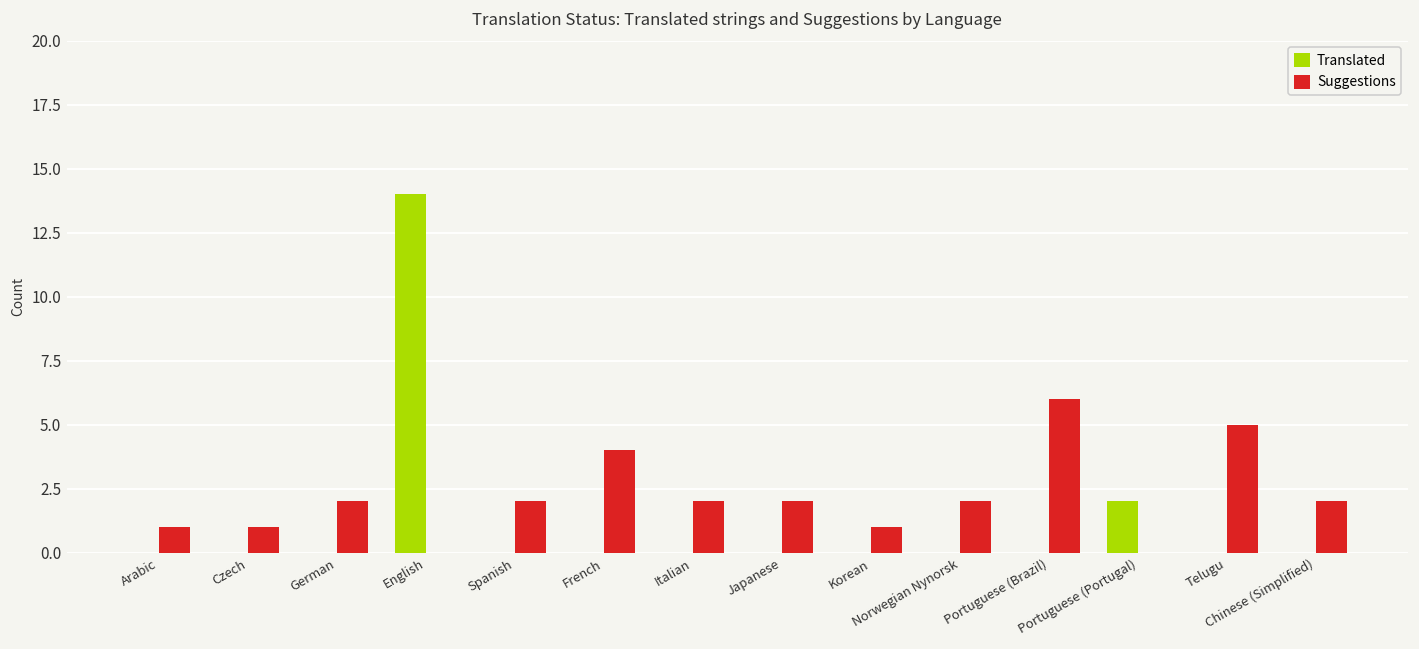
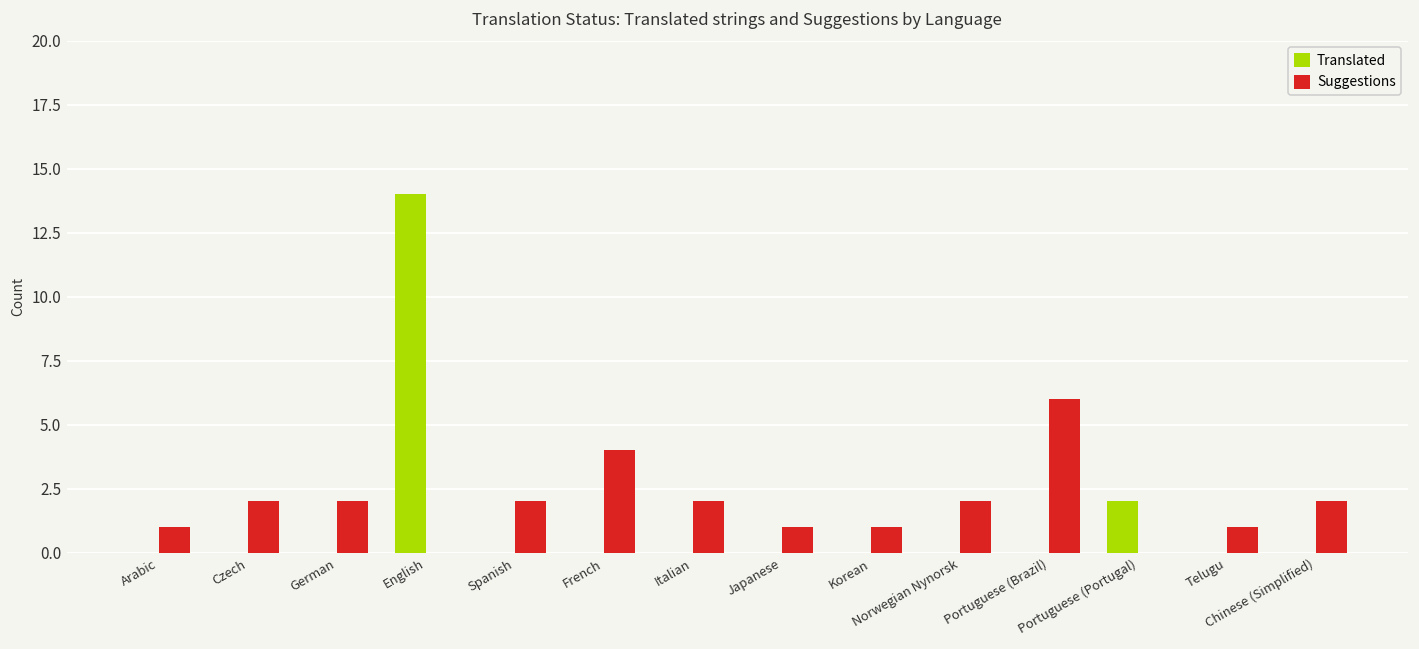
  {
    "Translated": {
      "Arabic": 0,
      "Czech": 0,
      "German": 0,
      "English": 14,
      "Spanish": 0,
      "French": 0,
      "Italian": 0,
      "Japanese": 0,
      "Korean": 0,
      "Norwegian Nynorsk": 0,
      "Portuguese (Brazil)": 0,
      "Portuguese (Portugal)": 2,
      "Telugu": 0,
      "Chinese (Simplified)": 0
    },
    "Suggestions": {
      "Arabic": 1,
-     "Czech": 1,
+     "Czech": 2,
      "German": 2,
      "English": 0,
      "Spanish": 2,
      "French": 4,
      "Italian": 2,
-     "Japanese": 2,
+     "Japanese": 1,
      "Korean": 1,
      "Norwegian Nynorsk": 2,
      "Portuguese (Brazil)": 6,
      "Portuguese (Portugal)": 0,
-     "Telugu": 5,
+     "Telugu": 1,
      "Chinese (Simplified)": 2
    }
  }
